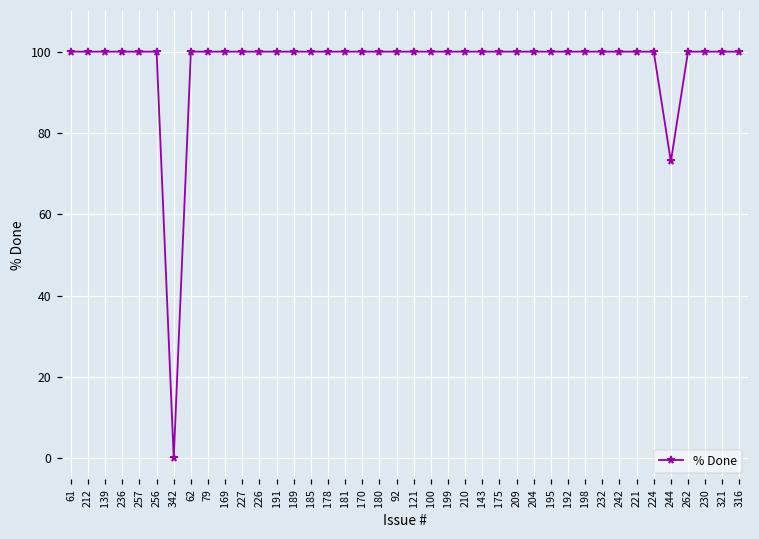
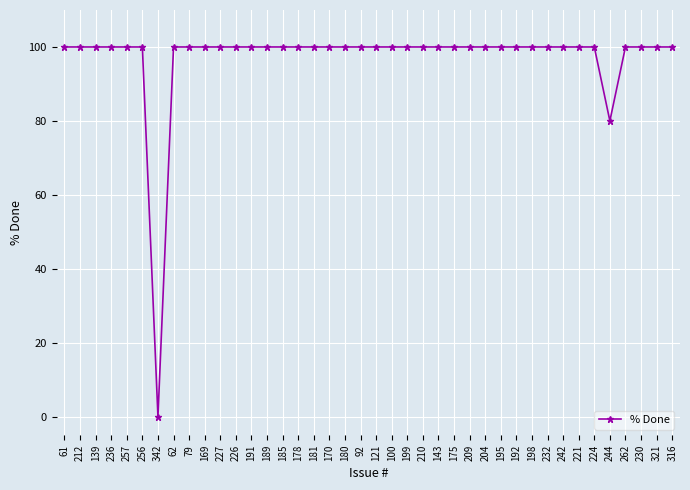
  {
    "61": 100,
    "212": 100,
    "139": 100,
    "236": 100,
    "257": 100,
    "256": 100,
    "342": 0,
    "62": 100,
    "79": 100,
    "169": 100,
    "227": 100,
    "226": 100,
    "191": 100,
    "189": 100,
    "185": 100,
    "178": 100,
    "181": 100,
    "170": 100,
    "180": 100,
    "92": 100,
    "121": 100,
    "100": 100,
    "199": 100,
    "210": 100,
    "143": 100,
    "175": 100,
    "209": 100,
    "204": 100,
    "195": 100,
    "192": 100,
    "198": 100,
    "232": 100,
    "242": 100,
    "221": 100,
    "224": 100,
-   "244": 73,
+   "244": 80,
    "262": 100,
    "230": 100,
    "321": 100,
    "316": 100
  }
